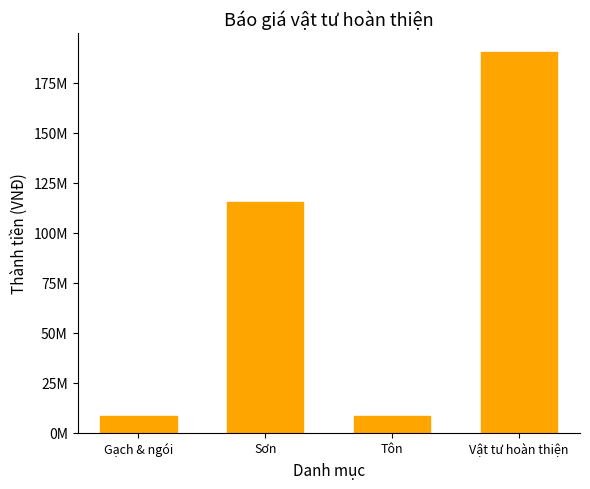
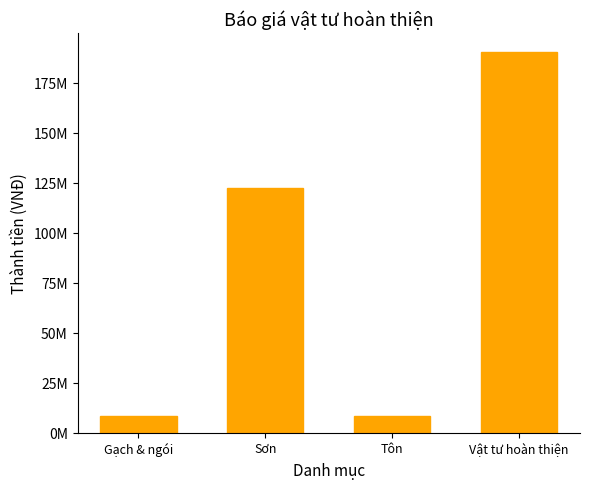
  {
    "Gạch & ngói": 8000000,
-   "Sơn": 115000000,
+   "Sơn": 122000000,
    "Tôn": 8000000,
    "Vật tư hoàn thiện": 190000000
  }
